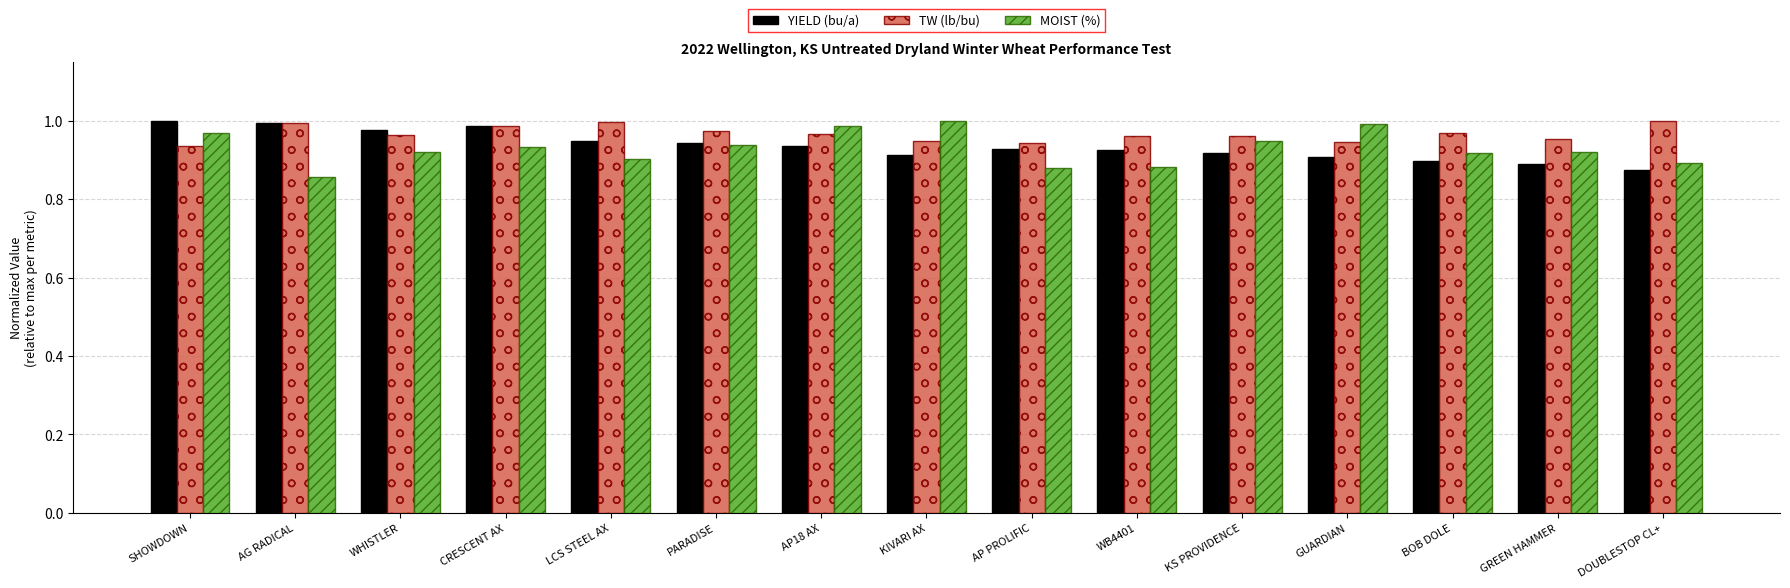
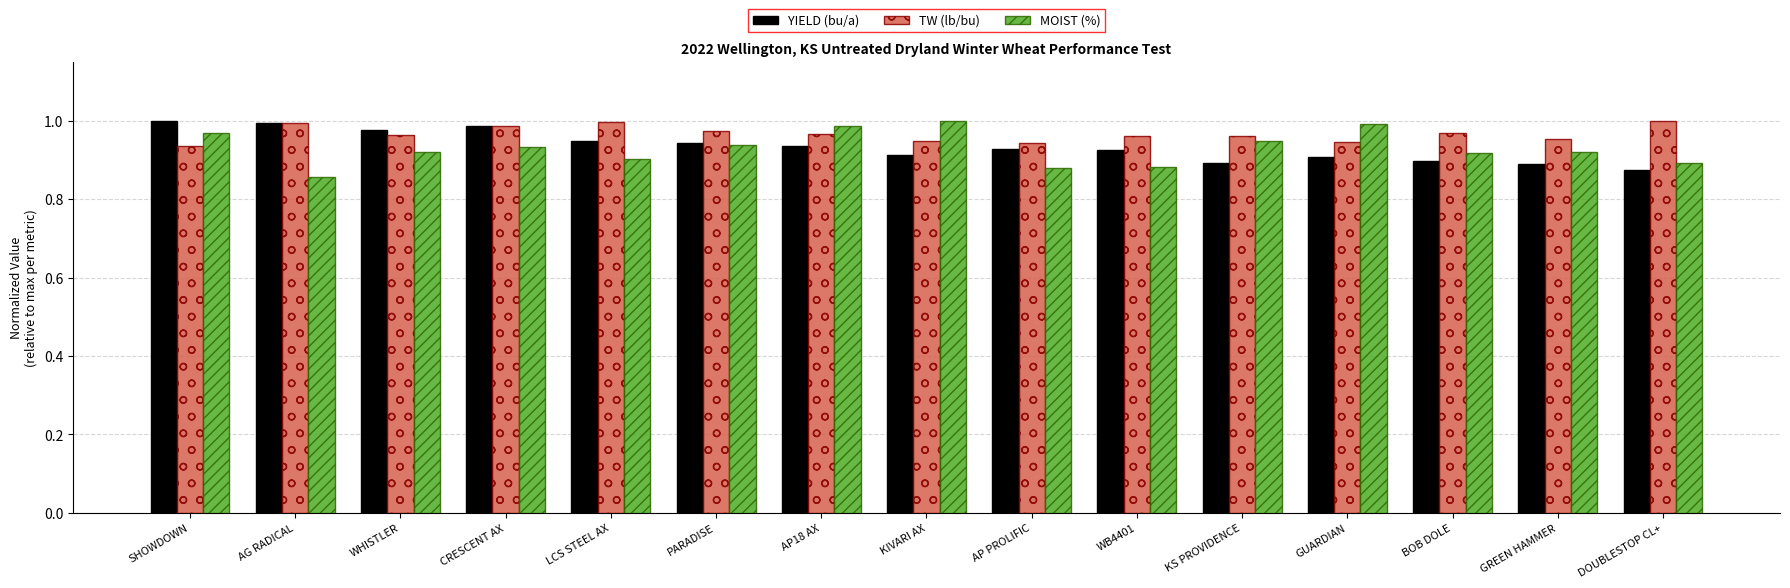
  {
    "YIELD (bu/a)": {
      "SHOWDOWN": 1.00,
      "AG RADICAL": 0.99,
      "WHISTLER": 0.98,
      "CRESCENT AX": 0.99,
      "LCS STEEL AX": 0.95,
      "PARADISE": 0.94,
      "AP18 AX": 0.93,
      "KIVARI AX": 0.91,
      "AP PROLIFIC": 0.93,
      "WB4401": 0.93,
-     "KS PROVIDENCE": 0.92,
+     "KS PROVIDENCE": 0.89,
      "GUARDIAN": 0.91,
      "BOB DOLE": 0.90,
      "GREEN HAMMER": 0.89,
      "DOUBLESTOP CL+": 0.87
    },
    "TW (lb/bu)": {
      "SHOWDOWN": 0.93,
      "AG RADICAL": 0.99,
      "WHISTLER": 0.96,
      "CRESCENT AX": 0.99,
      "LCS STEEL AX": 1.00,
      "PARADISE": 0.97,
      "AP18 AX": 0.97,
      "KIVARI AX": 0.95,
      "AP PROLIFIC": 0.94,
      "WB4401": 0.96,
      "KS PROVIDENCE": 0.96,
      "GUARDIAN": 0.95,
      "BOB DOLE": 0.97,
      "GREEN HAMMER": 0.95,
      "DOUBLESTOP CL+": 1.00
    },
    "MOIST (%)": {
      "SHOWDOWN": 0.97,
      "AG RADICAL": 0.86,
      "WHISTLER": 0.92,
      "CRESCENT AX": 0.93,
      "LCS STEEL AX": 0.90,
      "PARADISE": 0.94,
      "AP18 AX": 0.99,
      "KIVARI AX": 1.00,
      "AP PROLIFIC": 0.88,
      "WB4401": 0.88,
      "KS PROVIDENCE": 0.95,
      "GUARDIAN": 0.99,
      "BOB DOLE": 0.92,
      "GREEN HAMMER": 0.92,
      "DOUBLESTOP CL+": 0.89
    }
  }
